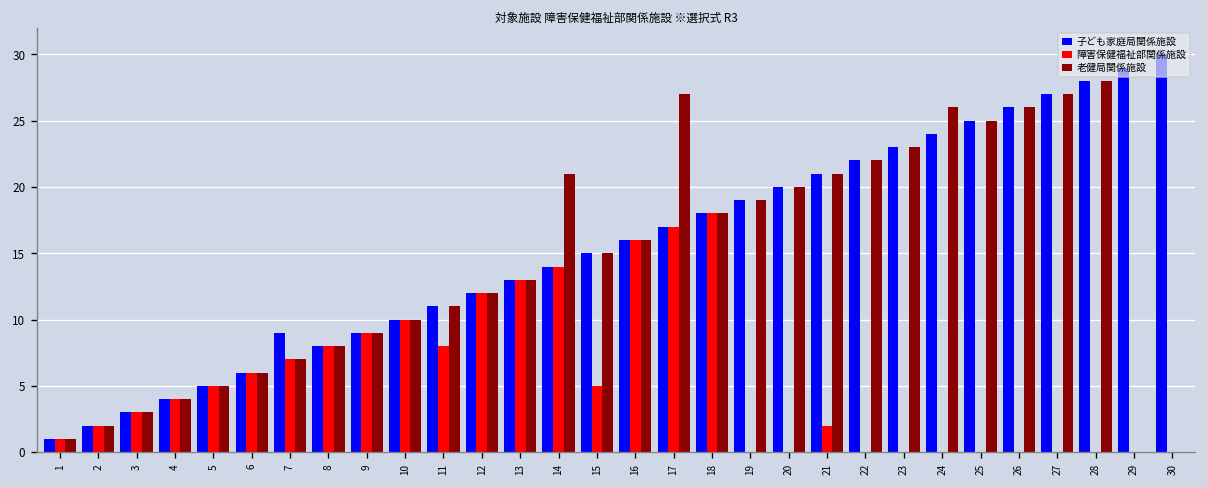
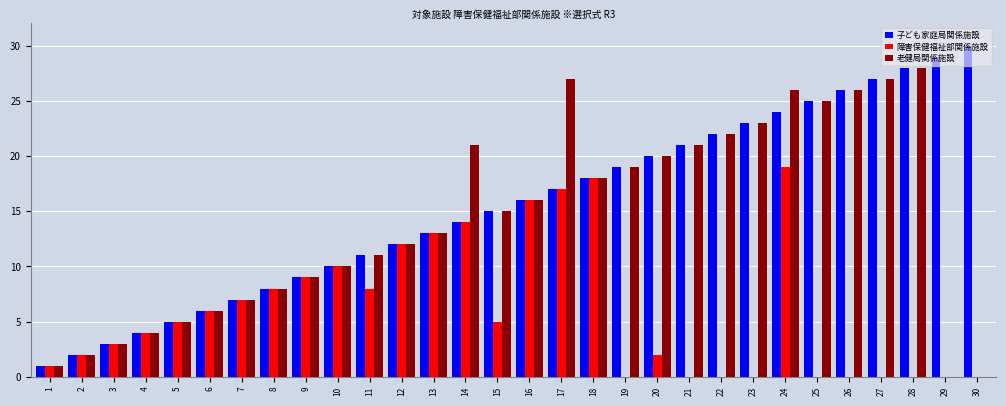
  {
    "子ども家庭局関係施設": {
      "1": 1,
      "2": 2,
      "3": 3,
      "4": 4,
      "5": 5,
      "6": 6,
-     "7": 9,
+     "7": 7,
      "8": 8,
      "9": 9,
      "10": 10,
      "11": 11,
      "12": 12,
      "13": 13,
      "14": 14,
      "15": 15,
      "16": 16,
      "17": 17,
      "18": 18,
      "19": 19,
      "20": 20,
      "21": 21,
      "22": 22,
      "23": 23,
      "24": 24,
      "25": 25,
      "26": 26,
      "27": 27,
      "28": 28
    },
    "障害保健福祉部関係施設": {
      "1": 1,
      "2": 2,
      "3": 3,
      "4": 4,
      "5": 5,
      "6": 6,
      "7": 7,
      "8": 8,
      "9": 9,
      "10": 10,
      "11": 8,
      "12": 12,
      "13": 13,
      "14": 14,
      "15": 5,
      "16": 16,
      "17": 17,
      "18": 18,
      "19": 0,
-     "20": 0,
-     "21": 2,
+     "20": 2,
+     "21": 0,
      "22": 0,
      "23": 0,
-     "24": 0,
+     "24": 19,
      "25": 0,
      "26": 0,
      "27": 0,
      "28": 0,
      "29": 0,
      "30": 0
    },
    "老健局関係施設": {
      "1": 1,
      "2": 2,
      "3": 3,
      "4": 4,
      "5": 5,
      "6": 6,
      "7": 7,
      "8": 8,
      "9": 9,
      "10": 10,
      "11": 11,
      "12": 12,
      "13": 13,
      "14": 21,
      "15": 15,
      "16": 16,
      "17": 27,
      "18": 18,
      "19": 19,
      "20": 20,
      "21": 21,
      "22": 22,
      "23": 23,
      "24": 26,
      "25": 25,
      "26": 26,
      "27": 27,
      "28": 28,
      "29": 0,
      "30": 0
    }
  }
